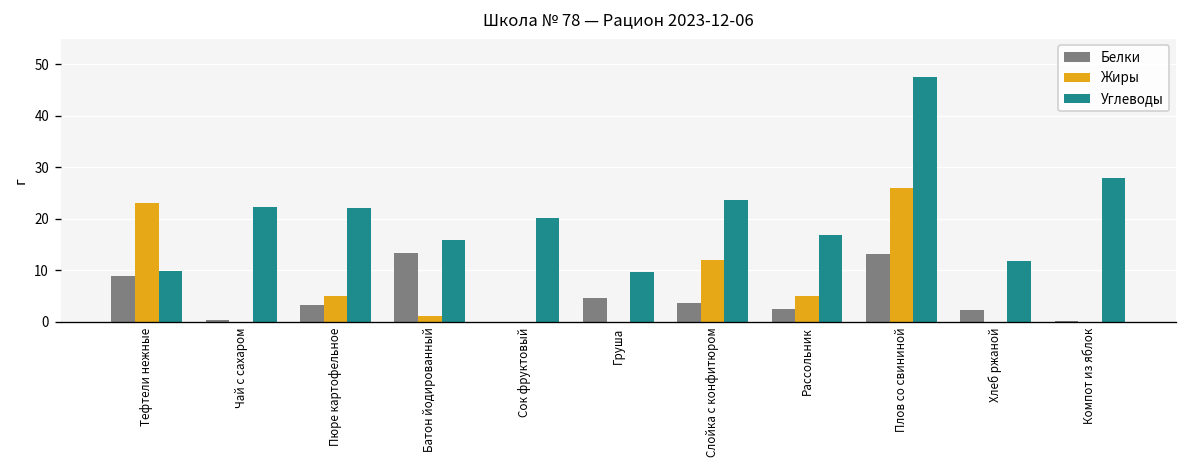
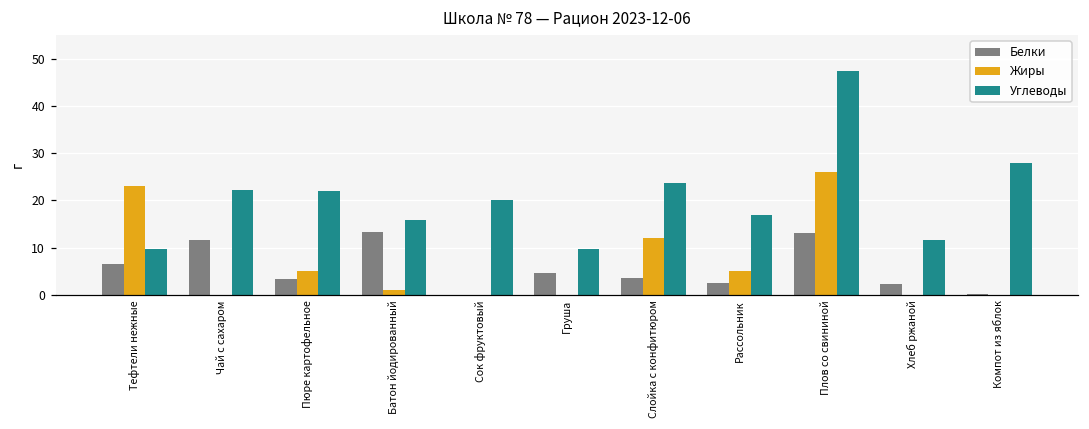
  {
    "Белки": {
-     "Тефтели нежные": 9,
-     "Чай с сахаром": 0,
+     "Тефтели нежные": 7,
+     "Чай с сахаром": 12,
      "Пюре картофельное": 3,
      "Батон йодированный": 13,
      "Сок фруктовый": 0,
      "Груша": 5,
      "Слойка с конфитюром": 4,
      "Рассольник": 2,
      "Плов со свининой": 13,
      "Хлеб ржаной": 2
    },
    "Жиры": {
      "Тефтели нежные": 23,
      "Чай с сахаром": 0,
      "Пюре картофельное": 5,
      "Батон йодированный": 1,
      "Сок фруктовый": 0,
      "Груша": 0,
      "Слойка с конфитюром": 12,
      "Рассольник": 5,
      "Плов со свининой": 26,
      "Хлеб ржаной": 0,
      "Компот из яблок": 0
    },
    "Углеводы": {
      "Тефтели нежные": 10,
      "Чай с сахаром": 22,
      "Пюре картофельное": 22,
      "Батон йодированный": 16,
      "Сок фруктовый": 20,
      "Груша": 10,
      "Слойка с конфитюром": 24,
      "Рассольник": 17,
      "Плов со свининой": 48,
      "Хлеб ржаной": 12,
      "Компот из яблок": 28
    }
  }
